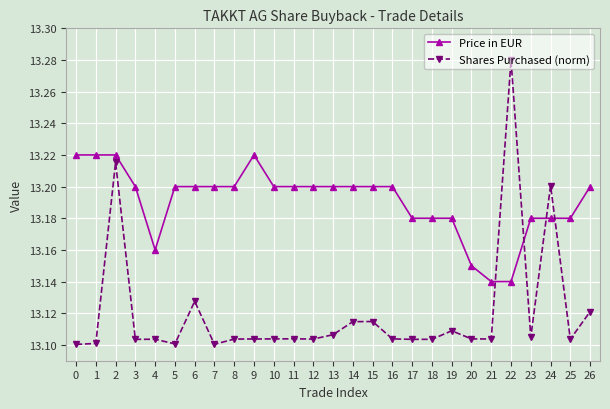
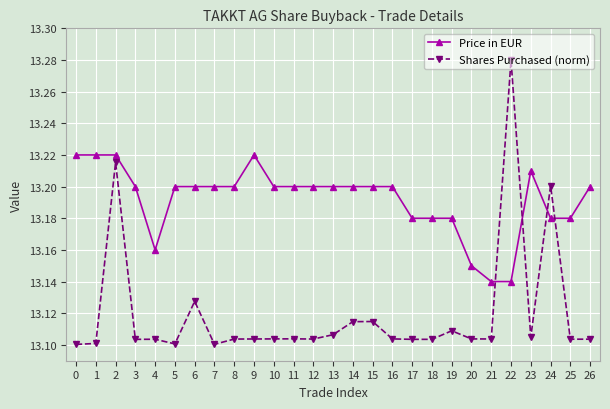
  {
    "Price in EUR": {
      "0": 13.22,
      "1": 13.22,
      "2": 13.22,
      "3": 13.20,
      "4": 13.16,
      "5": 13.20,
      "6": 13.20,
      "7": 13.20,
      "8": 13.20,
      "9": 13.22,
      "10": 13.20,
      "11": 13.20,
      "12": 13.20,
      "13": 13.20,
      "14": 13.20,
      "15": 13.20,
      "16": 13.20,
      "17": 13.18,
      "18": 13.18,
      "19": 13.18,
      "20": 13.15,
      "21": 13.14,
      "22": 13.14,
-     "23": 13.18,
+     "23": 13.21,
      "24": 13.18,
      "25": 13.18,
      "26": 13.20
    },
    "Shares Purchased (norm)": {
      "0": 13.100,
      "1": 13.101,
      "2": 13.215,
      "3": 13.104,
      "4": 13.104,
      "5": 13.101,
      "6": 13.128,
      "7": 13.100,
      "8": 13.104,
      "9": 13.104,
      "10": 13.104,
      "11": 13.104,
      "12": 13.104,
      "13": 13.106,
      "14": 13.115,
      "15": 13.115,
      "16": 13.104,
      "17": 13.104,
      "18": 13.104,
      "19": 13.109,
      "20": 13.104,
      "21": 13.104,
      "23": 13.105,
      "24": 13.201,
      "25": 13.104,
-     "26": 13.121
+     "26": 13.104
    }
  }
